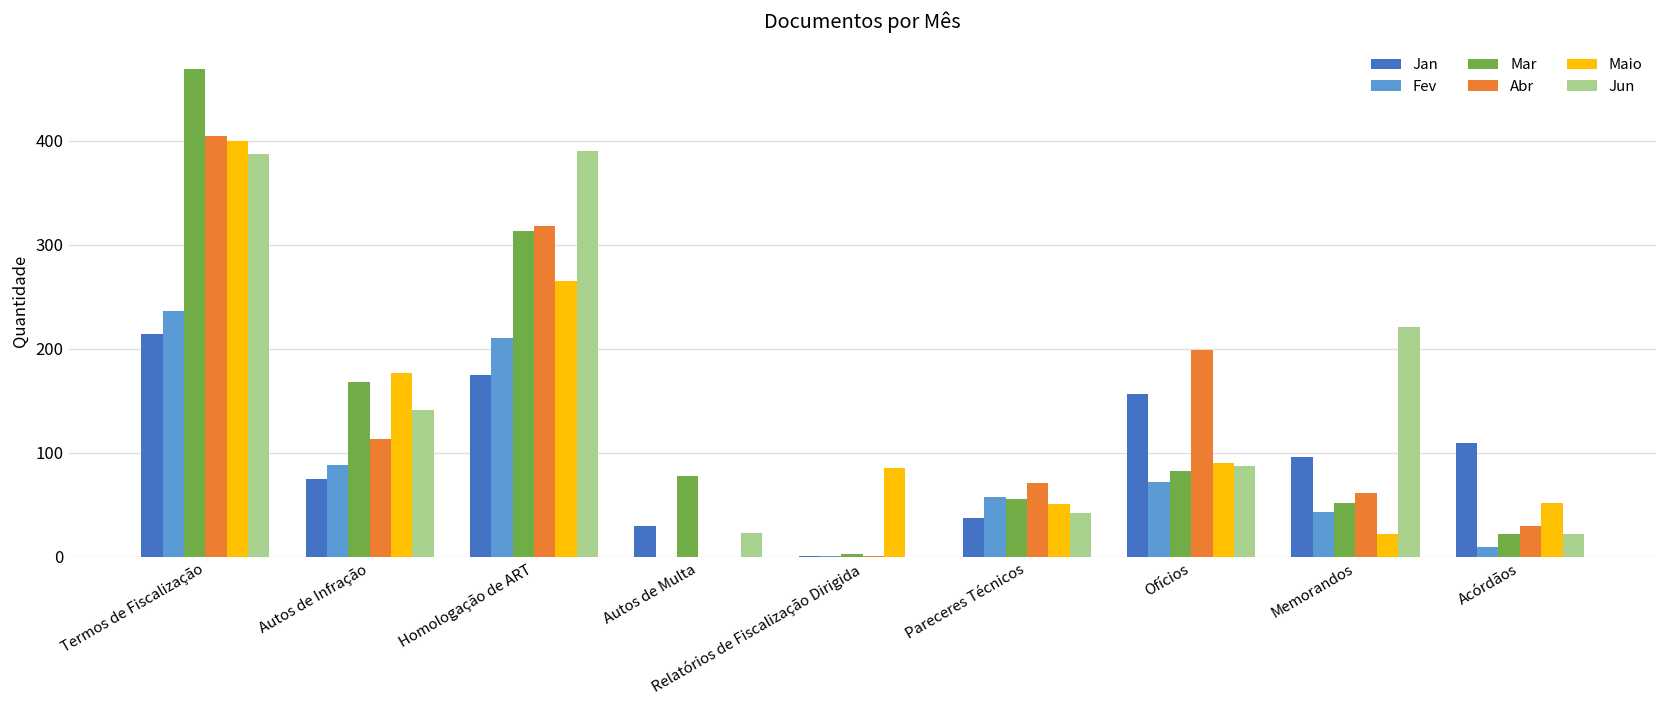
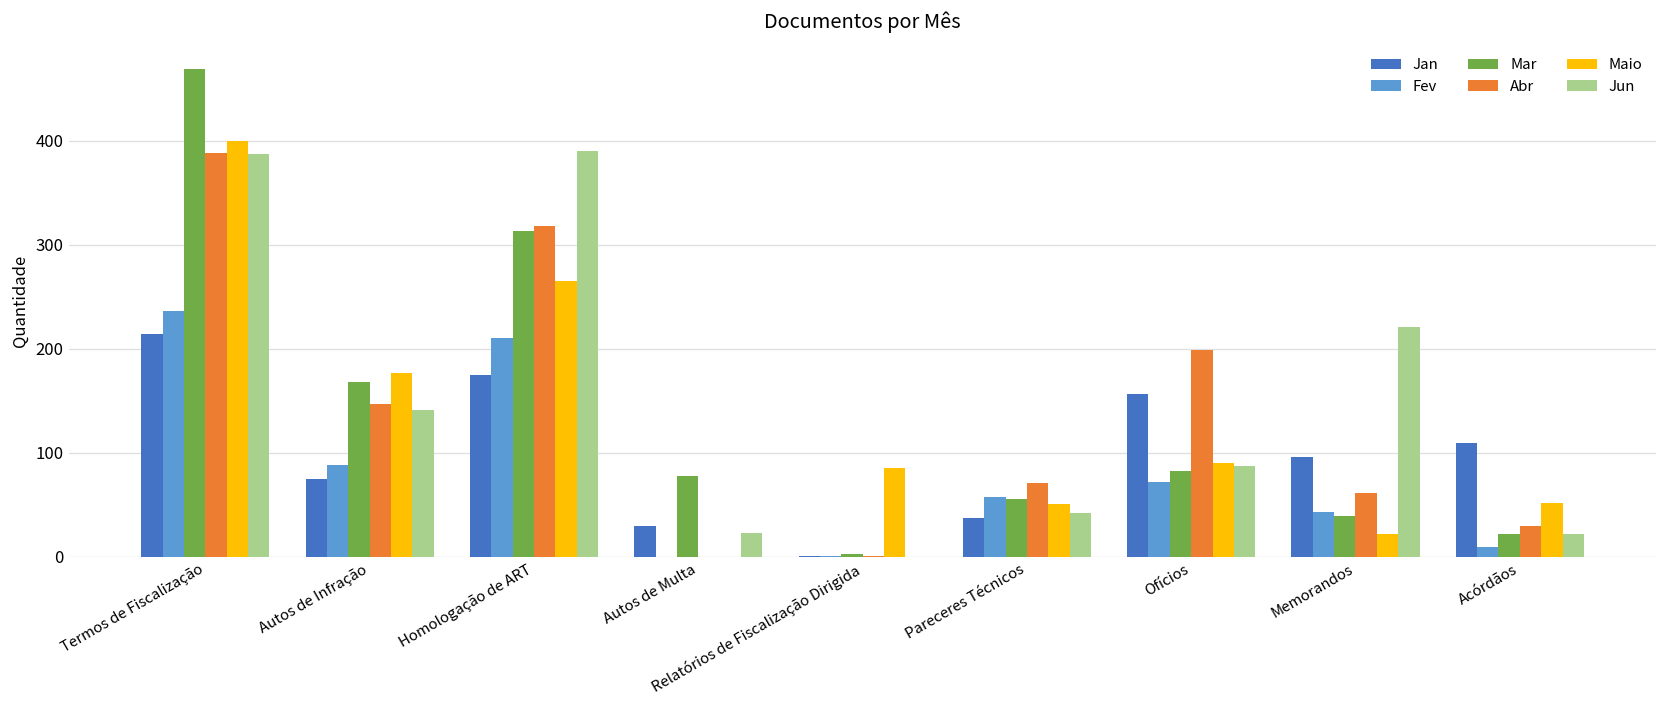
  {
    "Mar": {
      "Termos de Fiscalização": 470,
      "Autos de Infração": 170,
      "Homologação de ART": 310,
      "Autos de Multa": 80,
      "Relatórios de Fiscalização Dirigida": 0,
      "Pareceres Técnicos": 60,
      "Ofícios": 80,
-     "Memorandos": 50,
+     "Memorandos": 40,
      "Acórdãos": 20
    },
    "Abr": {
-     "Termos de Fiscalização": 410,
-     "Autos de Infração": 110,
+     "Termos de Fiscalização": 390,
+     "Autos de Infração": 150,
      "Homologação de ART": 320,
      "Autos de Multa": 0,
      "Pareceres Técnicos": 70,
      "Ofícios": 200,
      "Memorandos": 60,
      "Acórdãos": 30
    },
    "Maio": {
      "Termos de Fiscalização": 400,
      "Autos de Infração": 180,
      "Homologação de ART": 270,
      "Autos de Multa": 0,
      "Relatórios de Fiscalização Dirigida": 90,
      "Pareceres Técnicos": 50,
      "Ofícios": 90,
      "Memorandos": 20,
      "Acórdãos": 50
    },
    "Jun": {
      "Termos de Fiscalização": 390,
      "Autos de Infração": 140,
      "Homologação de ART": 390,
      "Autos de Multa": 20,
      "Relatórios de Fiscalização Dirigida": 0,
      "Pareceres Técnicos": 40,
      "Ofícios": 90,
      "Memorandos": 220,
      "Acórdãos": 20
    }
  }
